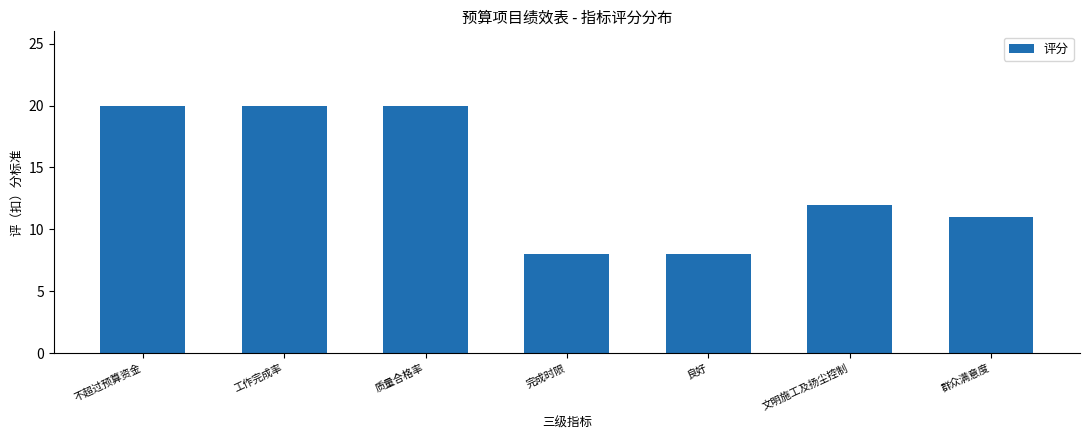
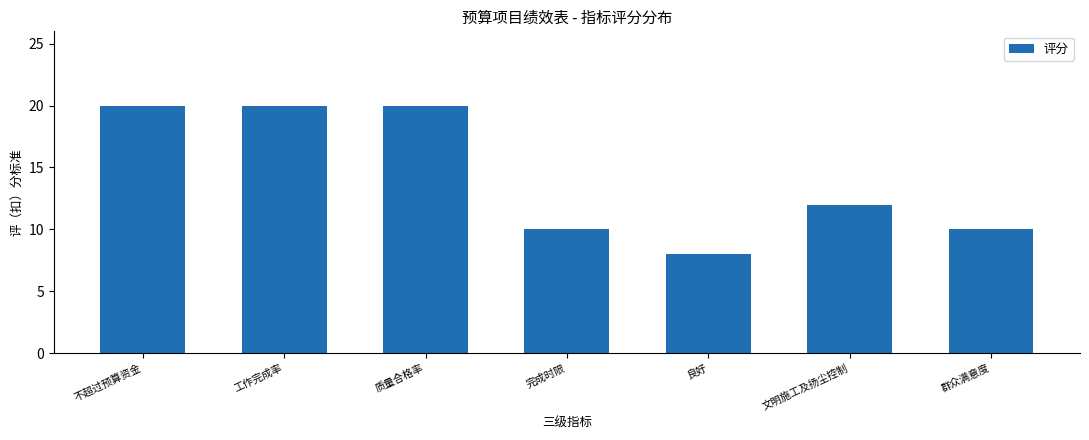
  {
    "不超过预算资金": 20,
    "工作完成率": 20,
    "质量合格率": 20,
-   "完成时限": 8,
+   "完成时限": 10,
    "良好": 8,
    "文明施工及扬尘控制": 12,
-   "群众满意度": 11
+   "群众满意度": 10
  }
